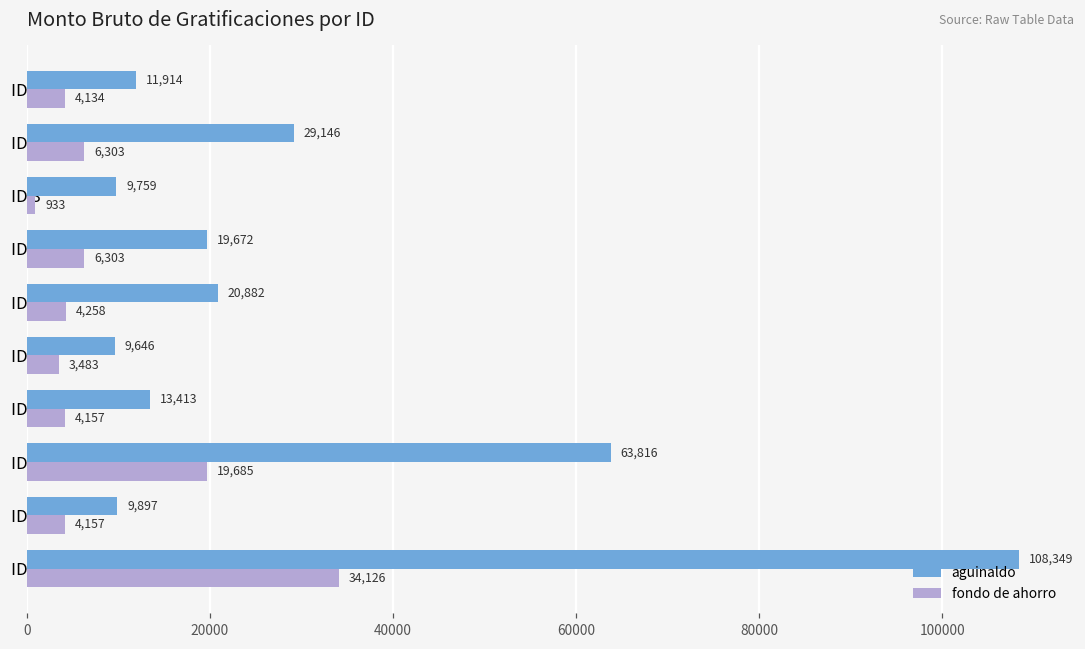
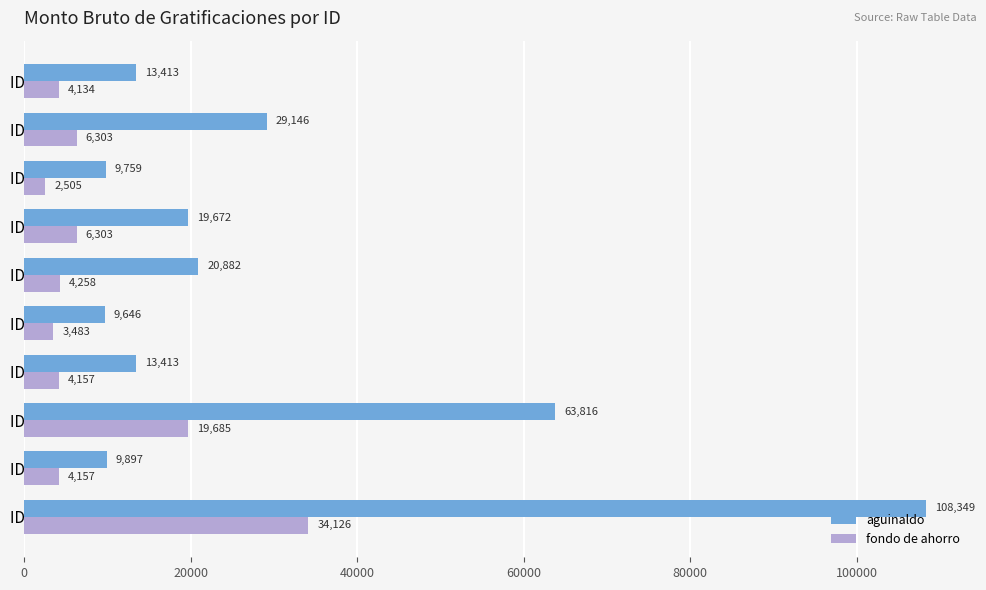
  {
    "aguinaldo": {
-     "ID 10": "11,914",
+     "ID 10": "13,413",
      "ID 9": "29,146",
      "ID 8": "9,759",
      "ID 7": "19,672",
      "ID 6": "20,882",
      "ID 5": "9,646",
      "ID 4": "13,413",
      "ID 3": "63,816",
      "ID 2": "9,897",
      "ID 1": "108,349"
    },
    "fondo de ahorro": {
      "ID 10": "4,134",
      "ID 9": "6,303",
-     "ID 8": "933",
+     "ID 8": "2,505",
      "ID 7": "6,303",
      "ID 6": "4,258",
      "ID 5": "3,483",
      "ID 4": "4,157",
      "ID 3": "19,685",
      "ID 2": "4,157",
      "ID 1": "34,126"
    }
  }
